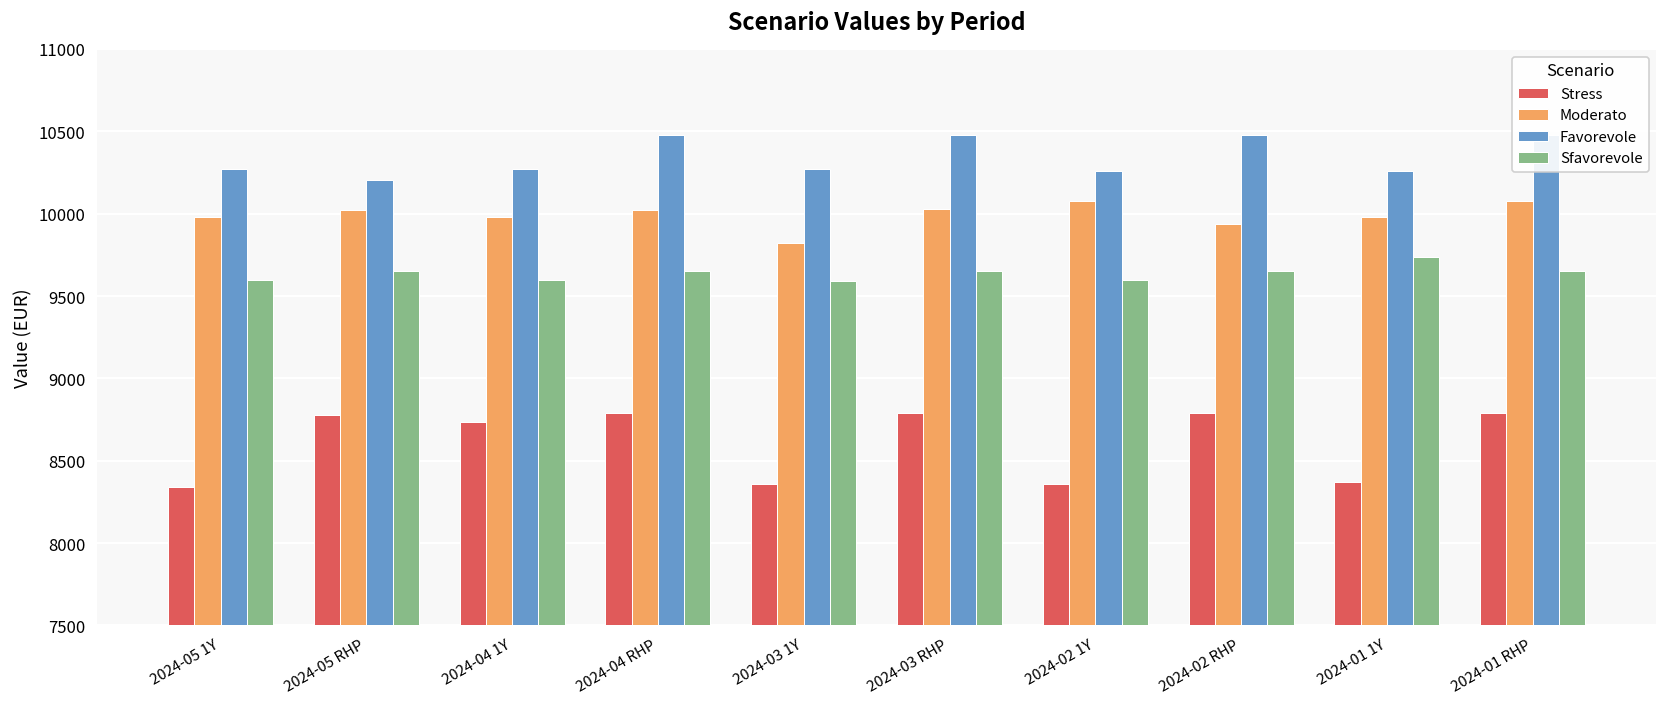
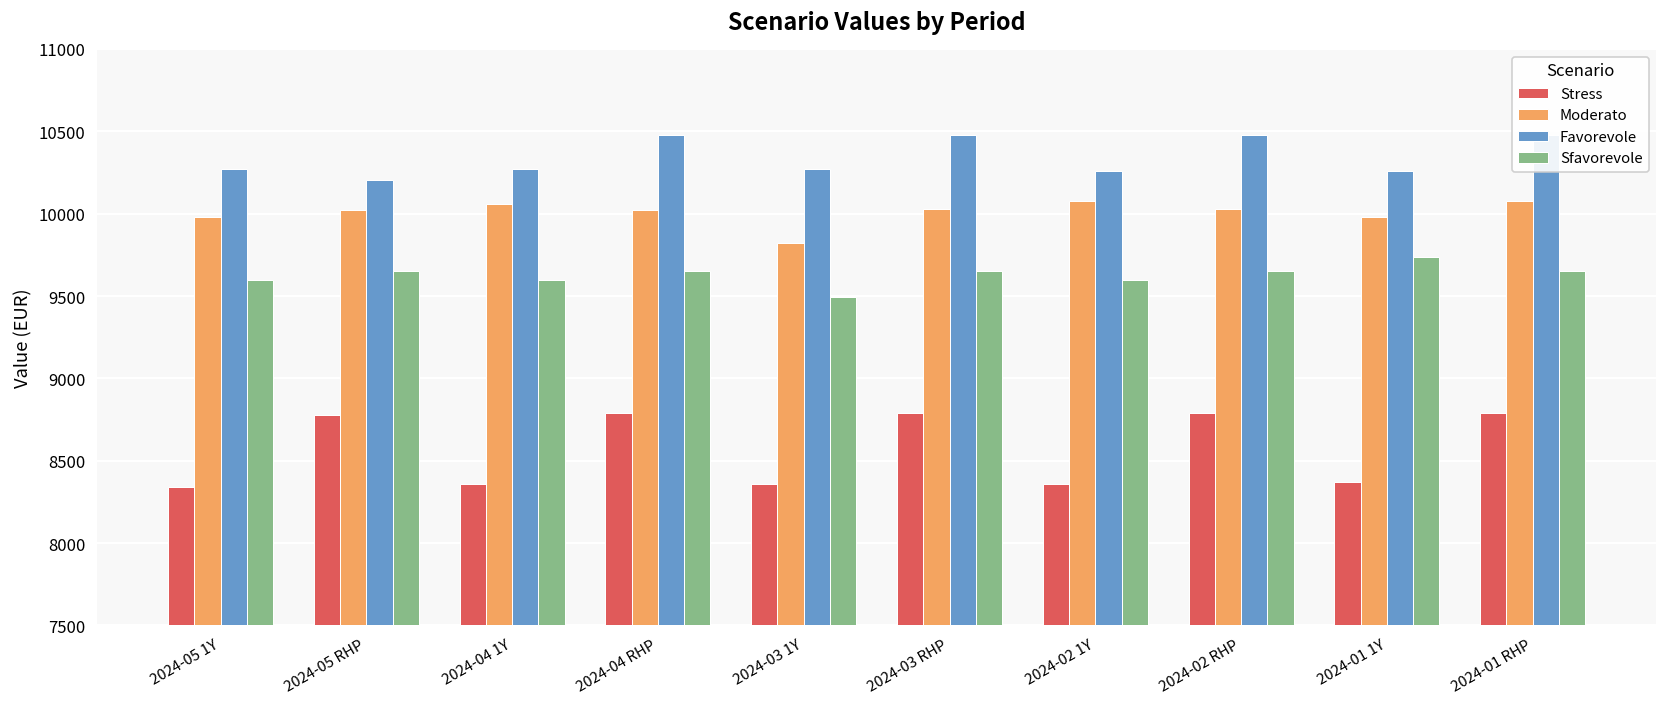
  {
    "Stress": {
      "2024-05 1Y": 8340,
      "2024-05 RHP": 8780,
-     "2024-04 1Y": 8740,
+     "2024-04 1Y": 8360,
      "2024-04 RHP": 8790,
      "2024-03 1Y": 8360,
      "2024-03 RHP": 8790,
      "2024-02 1Y": 8360,
      "2024-02 RHP": 8790,
      "2024-01 1Y": 8370,
      "2024-01 RHP": 8790
    },
    "Moderato": {
      "2024-05 1Y": 9980,
      "2024-05 RHP": 10020,
-     "2024-04 1Y": 9980,
+     "2024-04 1Y": 10060,
      "2024-04 RHP": 10020,
      "2024-03 1Y": 9820,
      "2024-03 RHP": 10030,
      "2024-02 1Y": 10080,
-     "2024-02 RHP": 9940,
+     "2024-02 RHP": 10030,
      "2024-01 1Y": 9980,
      "2024-01 RHP": 10080
    },
    "Favorevole": {
      "2024-05 1Y": 10270,
      "2024-05 RHP": 10210,
      "2024-04 1Y": 10270,
      "2024-04 RHP": 10480,
      "2024-03 1Y": 10270,
      "2024-03 RHP": 10480,
      "2024-02 1Y": 10260,
      "2024-02 RHP": 10480,
      "2024-01 1Y": 10260
    },
    "Sfavorevole": {
      "2024-05 1Y": 9600,
      "2024-05 RHP": 9650,
      "2024-04 1Y": 9600,
      "2024-04 RHP": 9650,
-     "2024-03 1Y": 9590,
+     "2024-03 1Y": 9500,
      "2024-03 RHP": 9650,
      "2024-02 1Y": 9600,
      "2024-02 RHP": 9650,
      "2024-01 1Y": 9740,
      "2024-01 RHP": 9650
    }
  }
